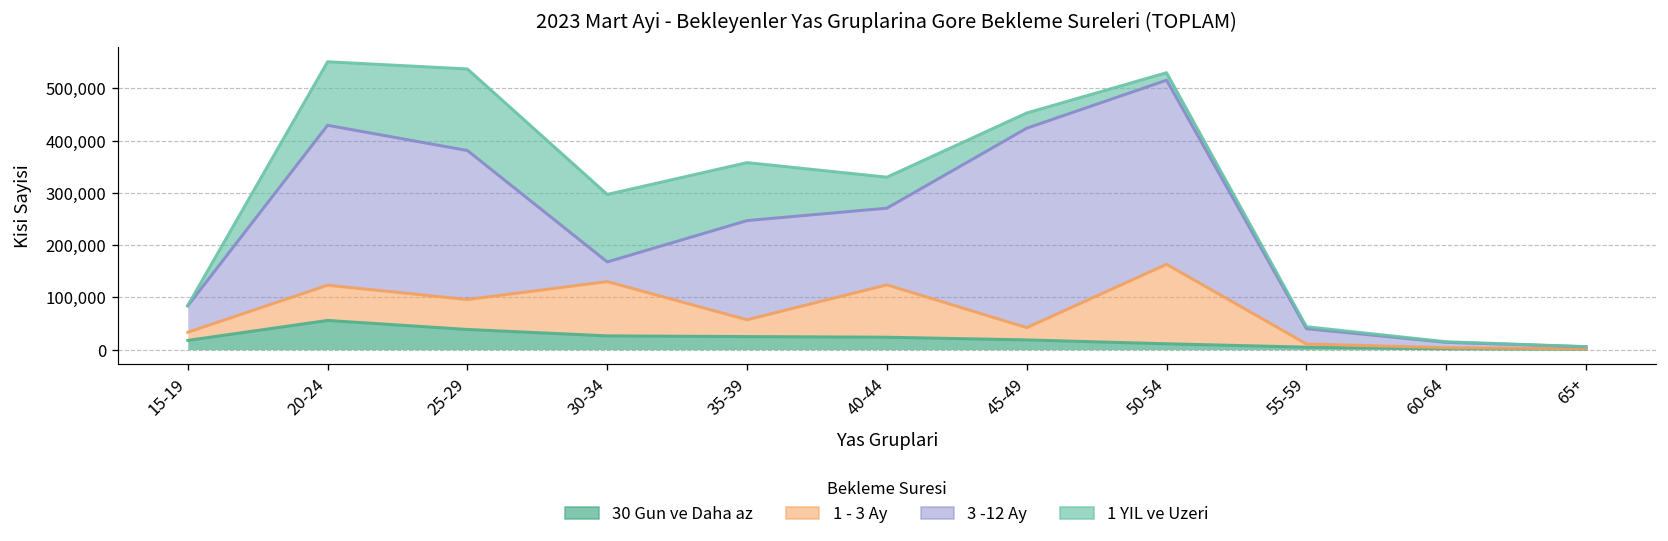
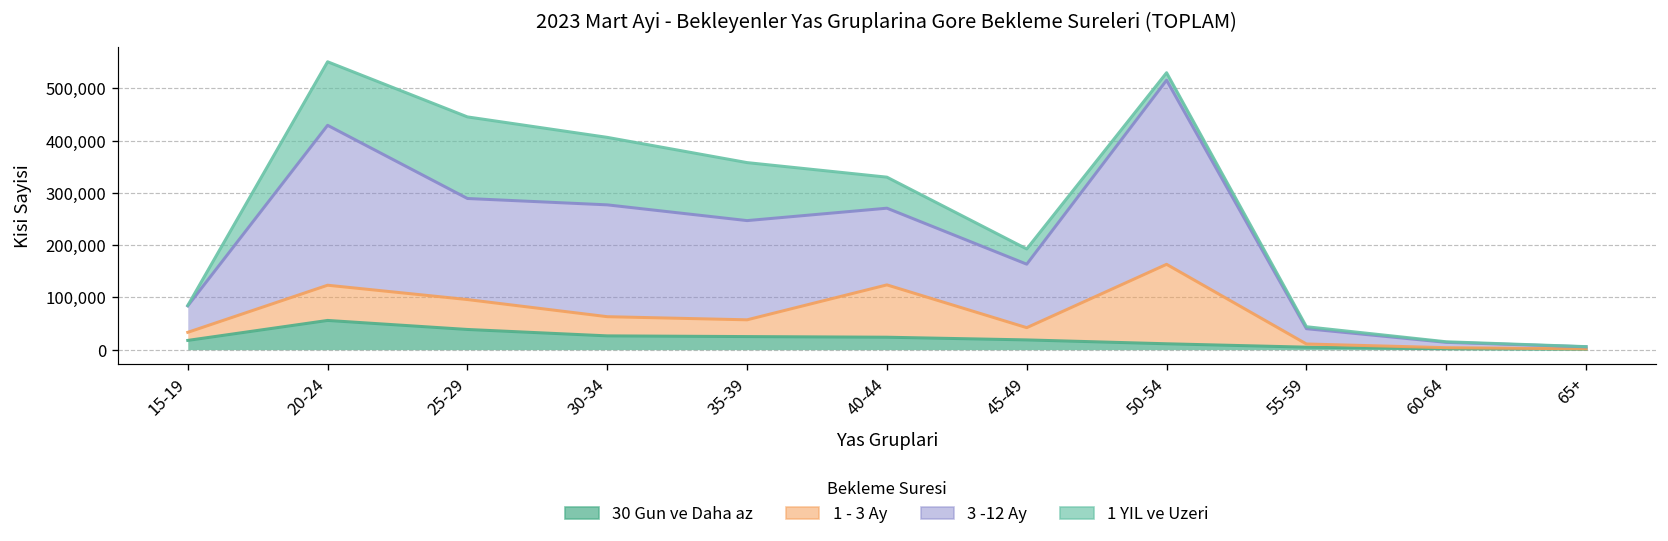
  {
    "1 - 3 Ay": {
      "15-19": "20,000",
      "20-24": "70,000",
      "25-29": "60,000",
-     "30-34": "100,000",
+     "30-34": "40,000",
      "35-39": "30,000",
      "40-44": "100,000",
      "45-49": "20,000",
      "50-54": "150,000",
      "55-59": "10,000"
    },
    "3 -12 Ay": {
      "20-24": "310,000",
-     "25-29": "290,000",
-     "30-34": "40,000",
+     "25-29": "190,000",
+     "30-34": "210,000",
      "35-39": "190,000",
      "40-44": "150,000",
-     "45-49": "380,000",
+     "45-49": "120,000",
      "50-54": "350,000"
    }
  }
